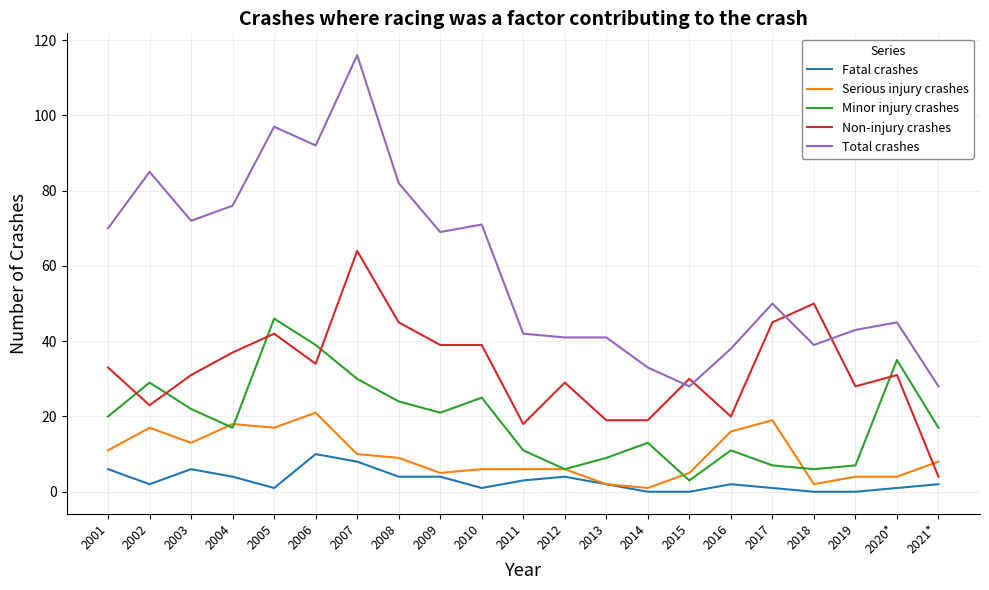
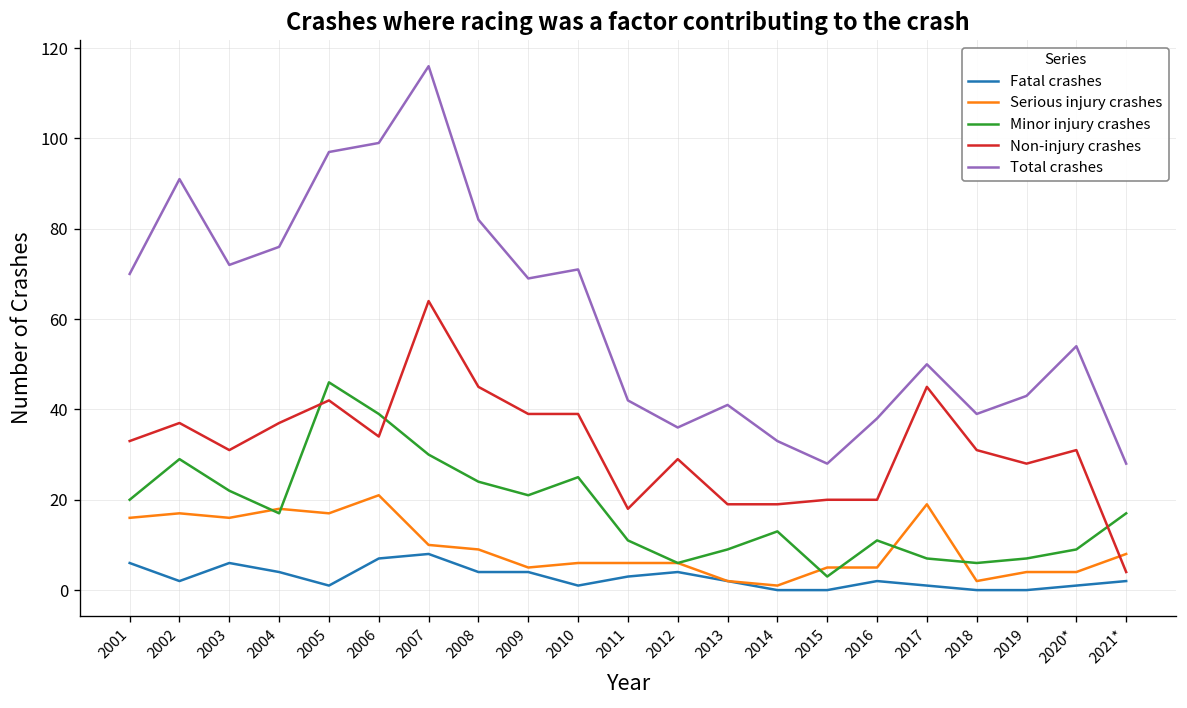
  {
    "Fatal crashes": {
      "2001": 6,
      "2002": 2,
      "2003": 6,
      "2004": 4,
      "2005": 1,
-     "2006": 10,
+     "2006": 7,
      "2007": 8,
      "2008": 4,
      "2009": 4,
      "2010": 1,
      "2011": 3,
      "2012": 4,
      "2014": 0,
      "2015": 0,
      "2016": 2,
      "2017": 1,
      "2018": 0,
      "2019": 0,
      "2020*": 1,
      "2021*": 2
    },
    "Serious injury crashes": {
-     "2001": 11,
+     "2001": 16,
      "2002": 17,
-     "2003": 13,
+     "2003": 16,
      "2004": 18,
      "2005": 17,
      "2006": 21,
      "2007": 10,
      "2008": 9,
      "2009": 5,
      "2010": 6,
      "2011": 6,
      "2014": 1,
      "2015": 5,
-     "2016": 16,
+     "2016": 5,
      "2017": 19,
      "2018": 2,
      "2019": 4,
      "2020*": 4,
      "2021*": 8
    },
    "Minor injury crashes": {
      "2001": 20,
      "2002": 29,
      "2003": 22,
      "2004": 17,
      "2005": 46,
      "2006": 39,
      "2007": 30,
      "2008": 24,
      "2009": 21,
      "2010": 25,
      "2011": 11,
      "2013": 9,
      "2014": 13,
      "2015": 3,
      "2016": 11,
      "2017": 7,
      "2018": 6,
      "2019": 7,
-     "2020*": 35,
+     "2020*": 9,
      "2021*": 17
    },
    "Non-injury crashes": {
      "2001": 33,
-     "2002": 23,
+     "2002": 37,
      "2003": 31,
      "2004": 37,
      "2005": 42,
      "2006": 34,
      "2007": 64,
      "2008": 45,
      "2009": 39,
      "2010": 39,
      "2011": 18,
      "2012": 29,
      "2013": 19,
      "2014": 19,
-     "2015": 30,
+     "2015": 20,
      "2016": 20,
      "2017": 45,
-     "2018": 50,
+     "2018": 31,
      "2019": 28,
      "2020*": 31,
      "2021*": 4
    },
    "Total crashes": {
      "2001": 70,
-     "2002": 85,
+     "2002": 91,
      "2003": 72,
      "2004": 76,
      "2005": 97,
-     "2006": 92,
+     "2006": 99,
      "2007": 116,
      "2008": 82,
      "2009": 69,
      "2010": 71,
      "2011": 42,
-     "2012": 41,
+     "2012": 36,
      "2013": 41,
      "2014": 33,
      "2015": 28,
      "2016": 38,
      "2017": 50,
      "2018": 39,
      "2019": 43,
-     "2020*": 45,
+     "2020*": 54,
      "2021*": 28
    }
  }
